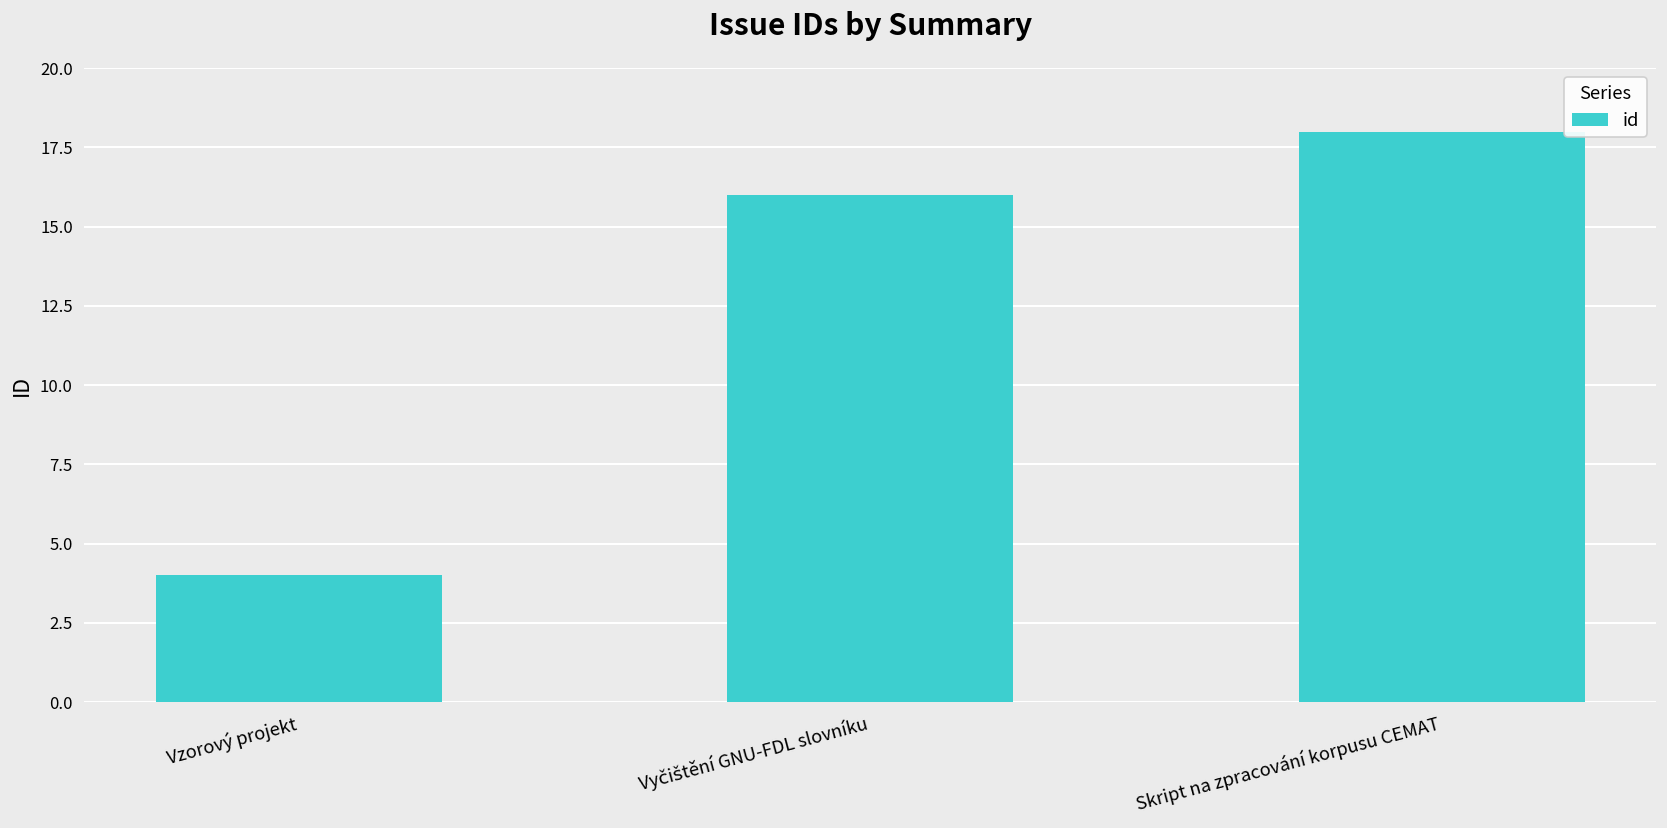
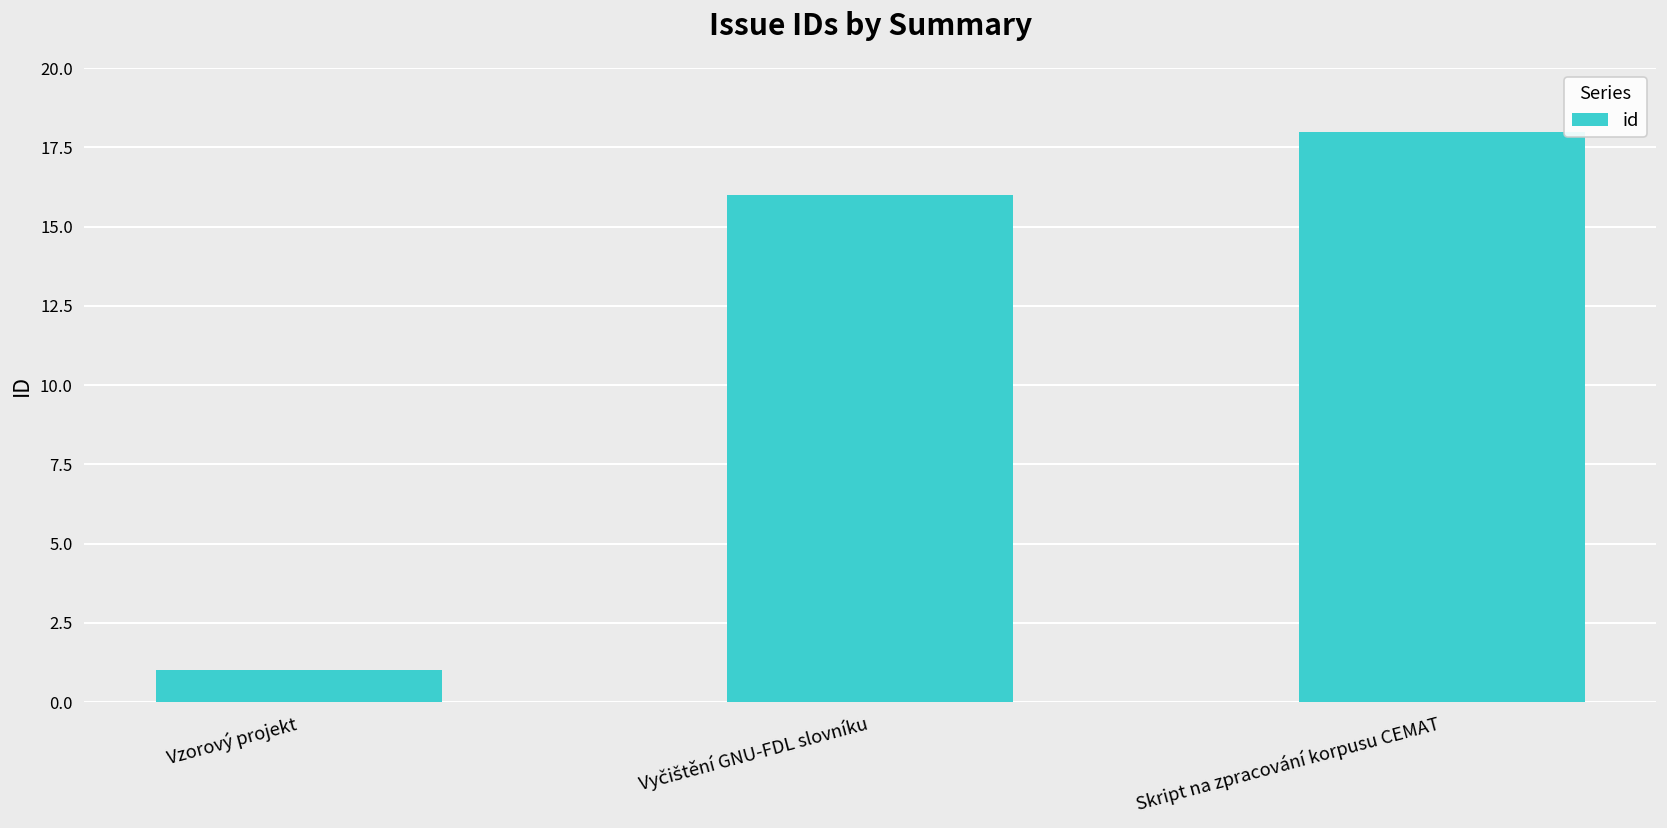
  {
-   "Vzorový projekt": 4,
+   "Vzorový projekt": 1,
    "Vyčištění GNU-FDL slovníku": 16,
    "Skript na zpracování korpusu CEMAT": 18
  }
